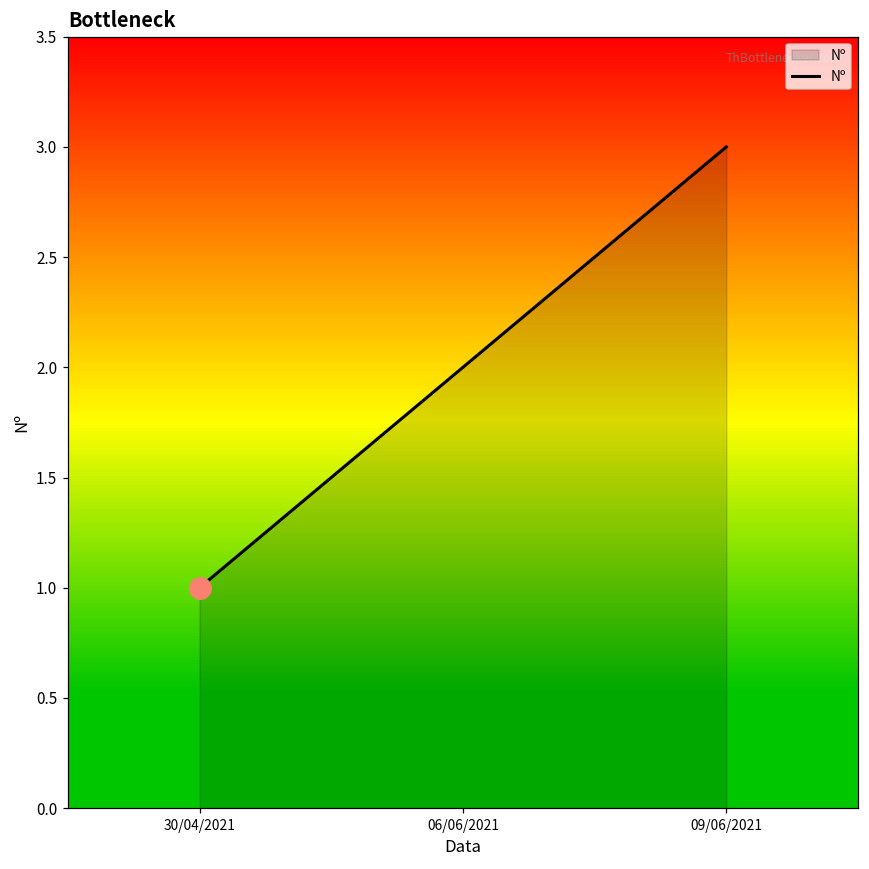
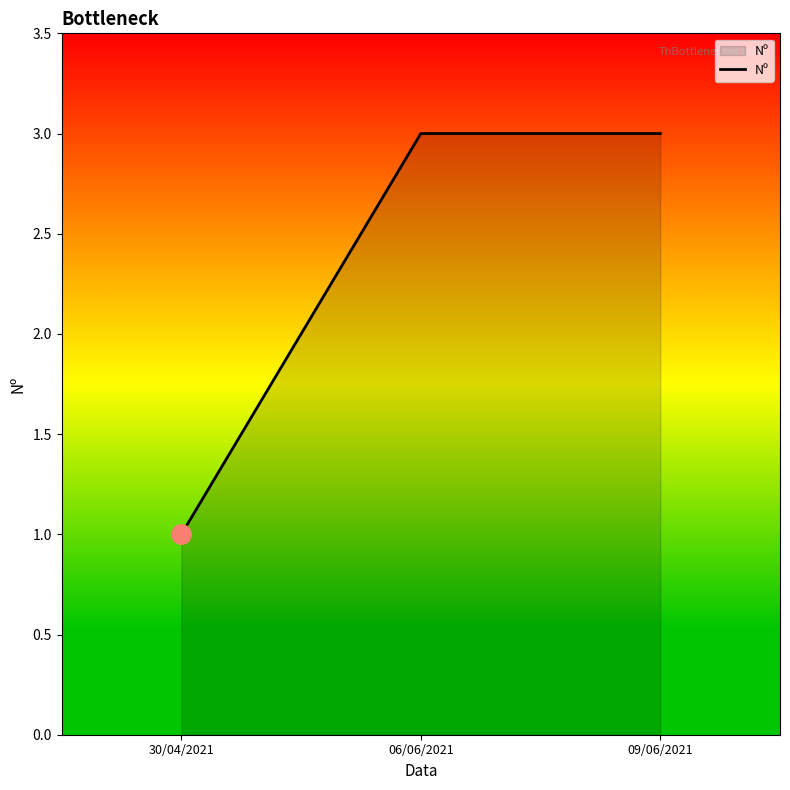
  {
    "Nº": {
-     "06/06/2021": 2,
+     "06/06/2021": 3,
      "09/06/2021": 3
    }
  }
